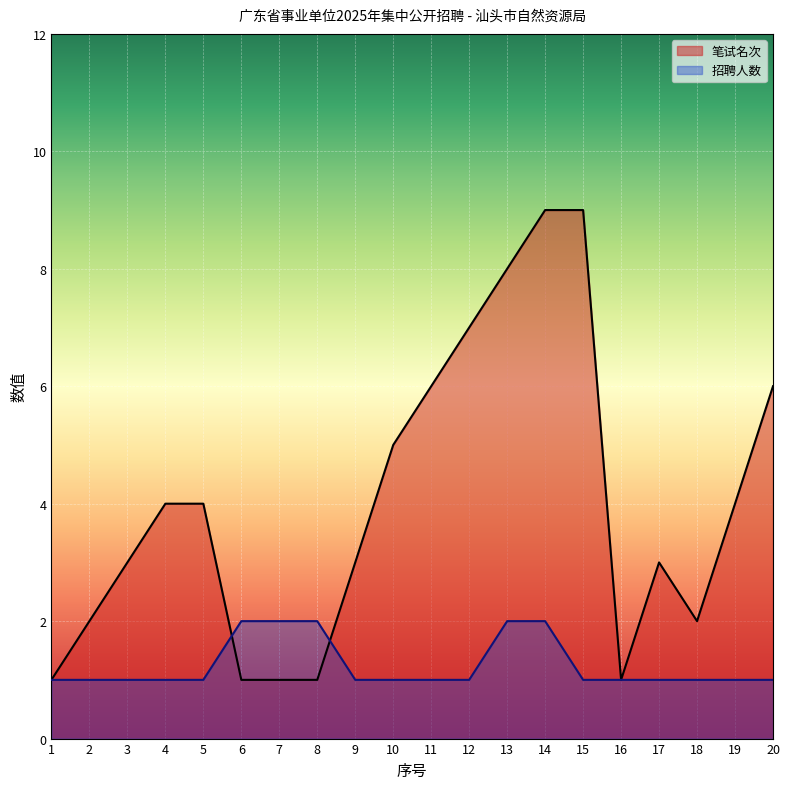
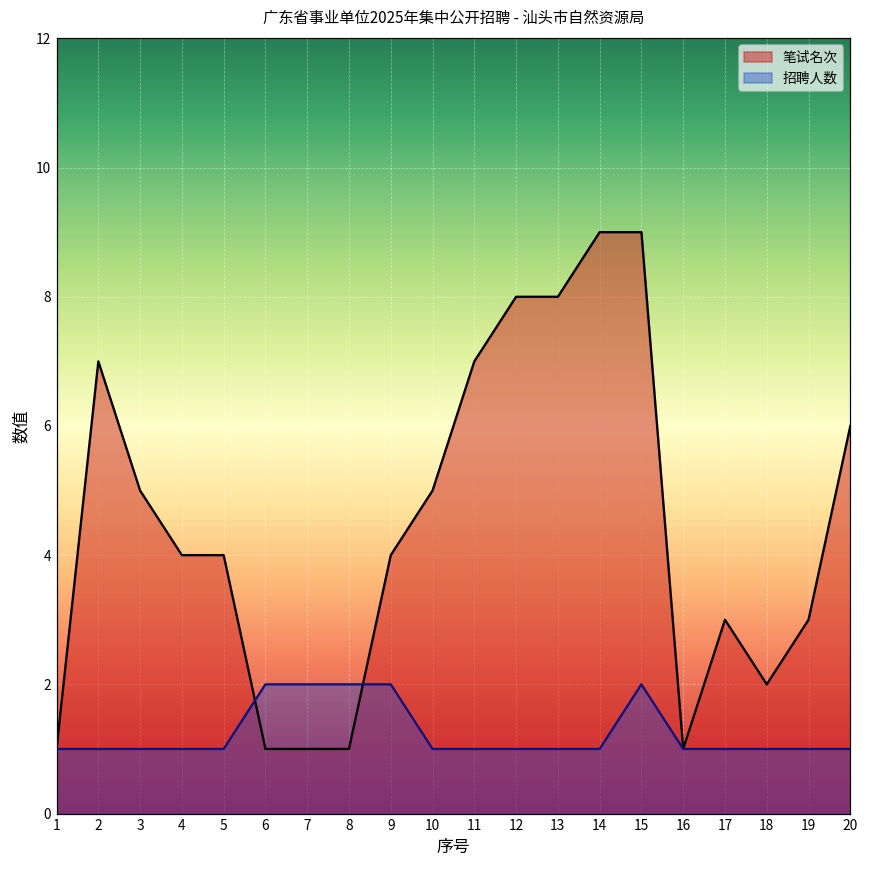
  {
    "笔试名次": {
-     "2": 2,
-     "3": 3,
+     "2": 7,
+     "3": 5,
      "4": 4,
      "5": 4,
      "6": 1,
      "7": 1,
      "8": 1,
-     "9": 3,
+     "9": 4,
      "10": 5,
-     "11": 6,
-     "12": 7,
+     "11": 7,
+     "12": 8,
      "13": 8,
      "14": 9,
      "15": 9,
      "17": 3,
      "18": 2,
-     "19": 4,
+     "19": 3,
      "20": 6
    },
    "招聘人数": {
      "2": 1,
      "3": 1,
      "4": 1,
      "5": 1,
      "6": 2,
      "7": 2,
      "8": 2,
-     "9": 1,
+     "9": 2,
      "10": 1,
      "11": 1,
      "12": 1,
-     "13": 2,
-     "14": 2,
-     "15": 1,
+     "13": 1,
+     "14": 1,
+     "15": 2,
      "17": 1,
      "18": 1,
      "19": 1,
      "20": 1
    }
  }
